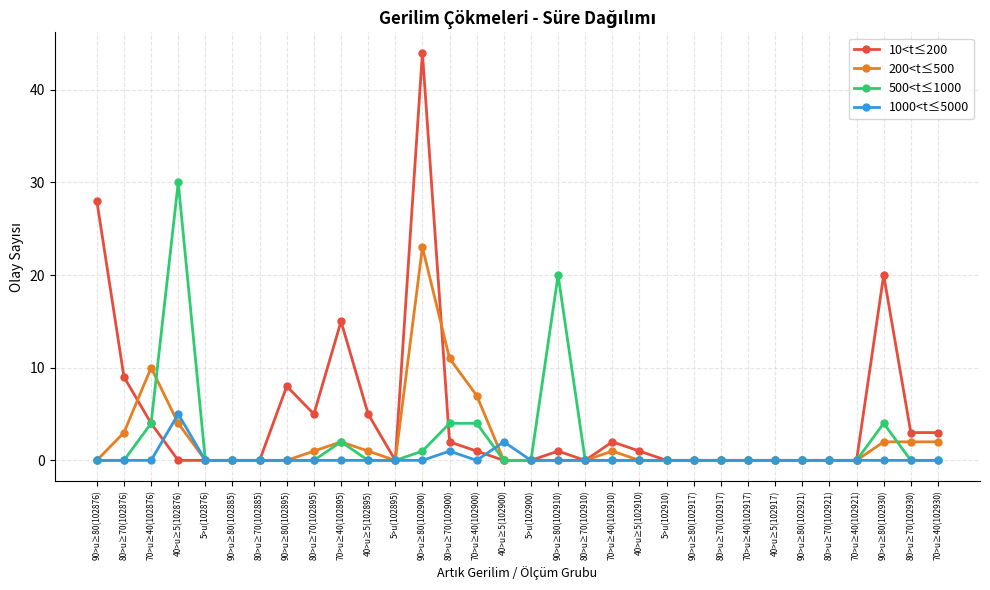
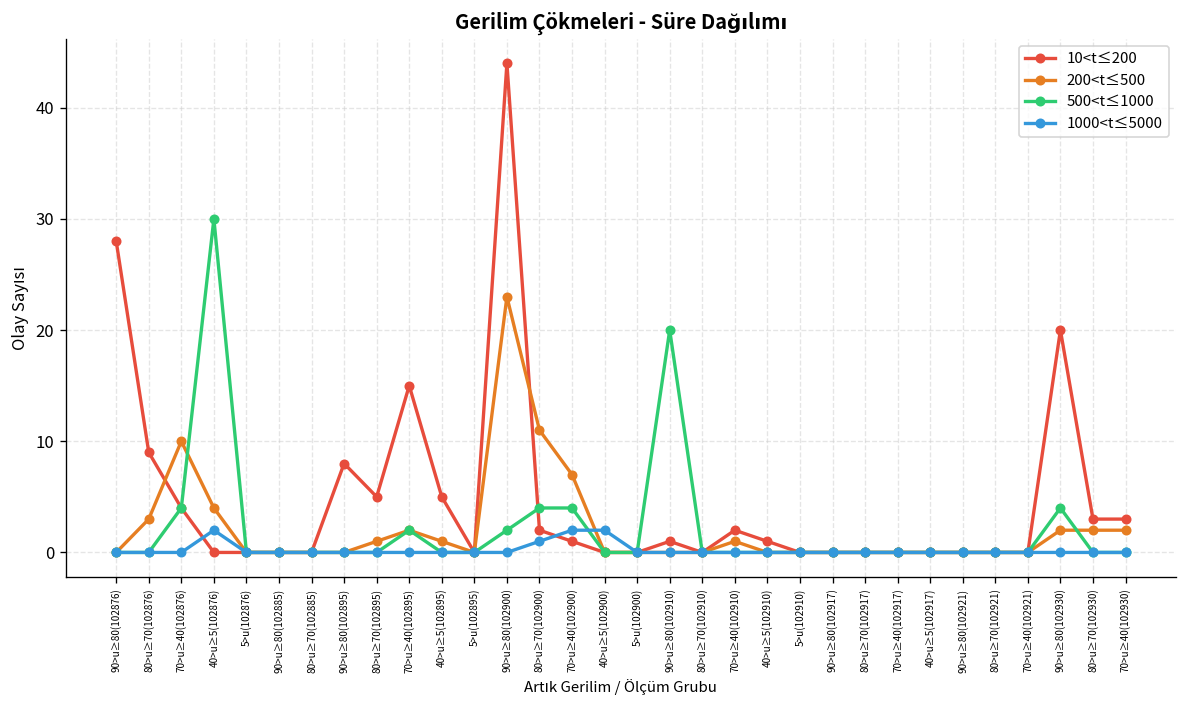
  {
    "500<t≤1000": {
      "40>u≥5(102876)": 30,
-     "90>u≥80(102900)": 1,
+     "90>u≥80(102900)": 2,
      "80>u≥70(102900)": 4,
      "70>u≥40(102900)": 4,
      "90>u≥80(102910)": 20,
      "90>u≥80(102930)": 4
    },
    "1000<t≤5000": {
      "70>u≥40(102876)": 0,
-     "40>u≥5(102876)": 5,
+     "40>u≥5(102876)": 2,
      "70>u≥40(102895)": 0,
      "90>u≥80(102900)": 0,
      "80>u≥70(102900)": 1,
-     "70>u≥40(102900)": 0,
+     "70>u≥40(102900)": 2,
      "40>u≥5(102900)": 2,
      "90>u≥80(102930)": 0
    }
  }
